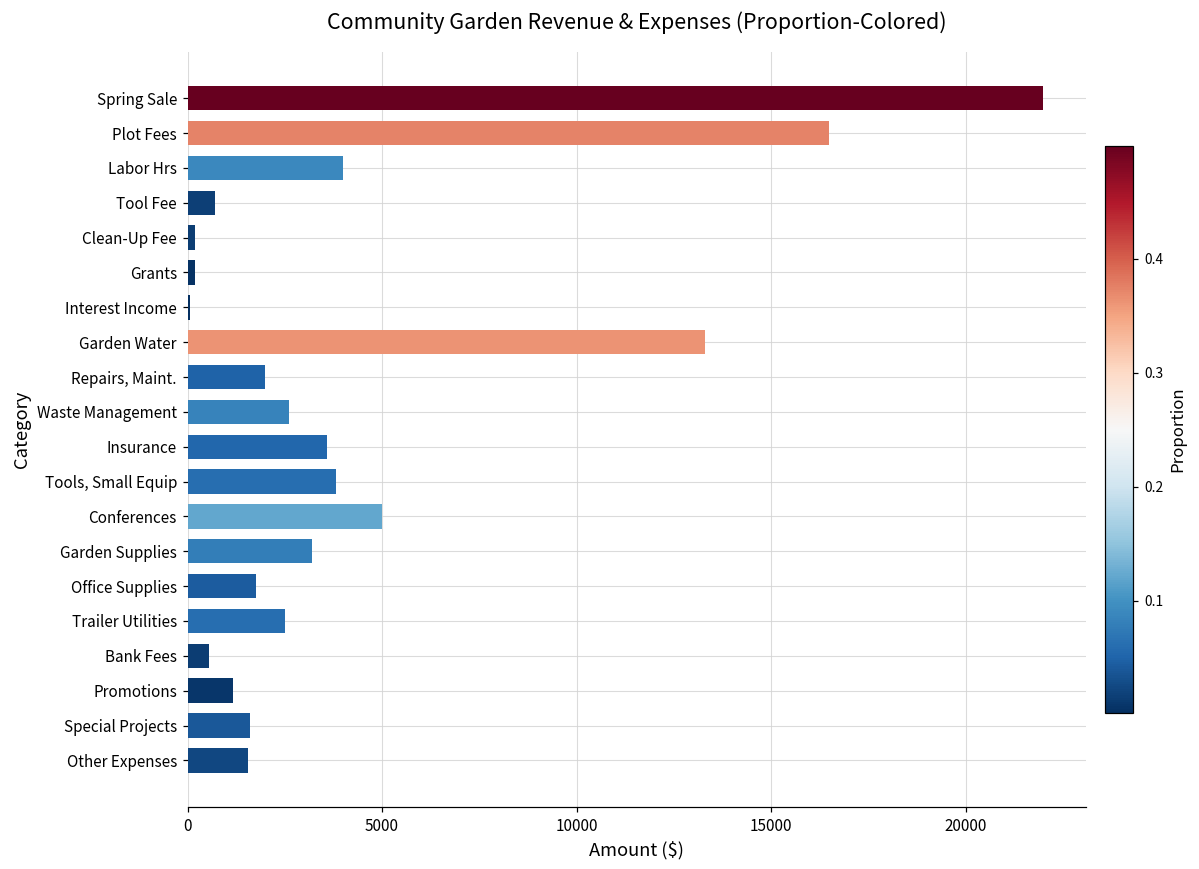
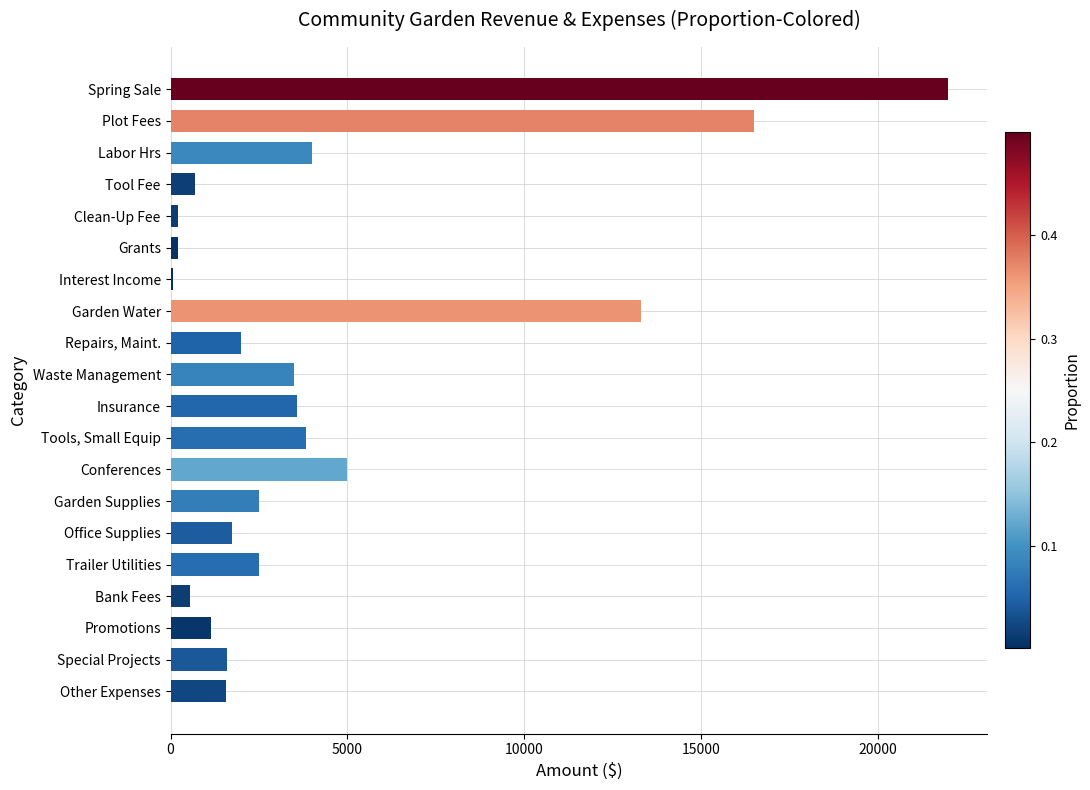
  {
    "Spring Sale": 22000,
    "Plot Fees": 16500,
    "Labor Hrs": 4000,
    "Tool Fee": 700,
    "Clean-Up Fee": 200,
    "Grants": 200,
    "Garden Water": 13300,
    "Repairs, Maint.": 2000,
-   "Waste Management": 2600,
+   "Waste Management": 3500,
    "Insurance": 3600,
    "Tools, Small Equip": 3800,
    "Conferences": 5000,
-   "Garden Supplies": 3200,
+   "Garden Supplies": 2500,
    "Office Supplies": 1800,
    "Trailer Utilities": 2500,
    "Bank Fees": 600,
    "Promotions": 1200,
    "Special Projects": 1600,
    "Other Expenses": 1600
  }
